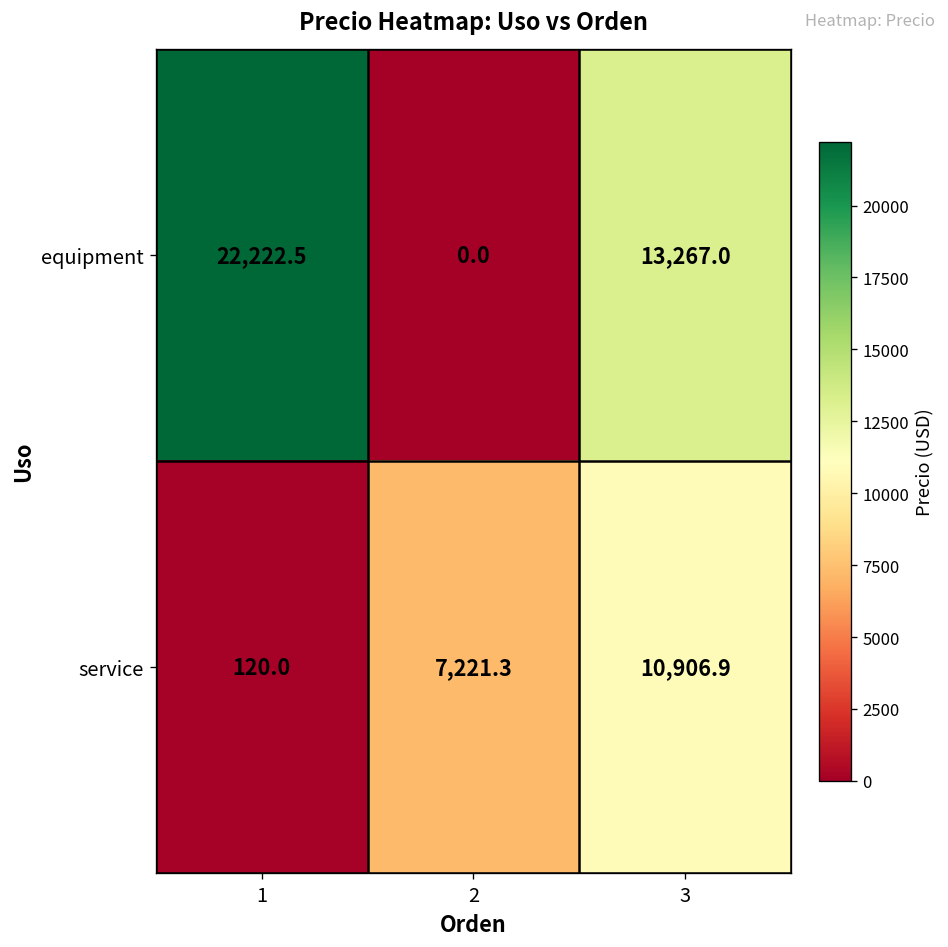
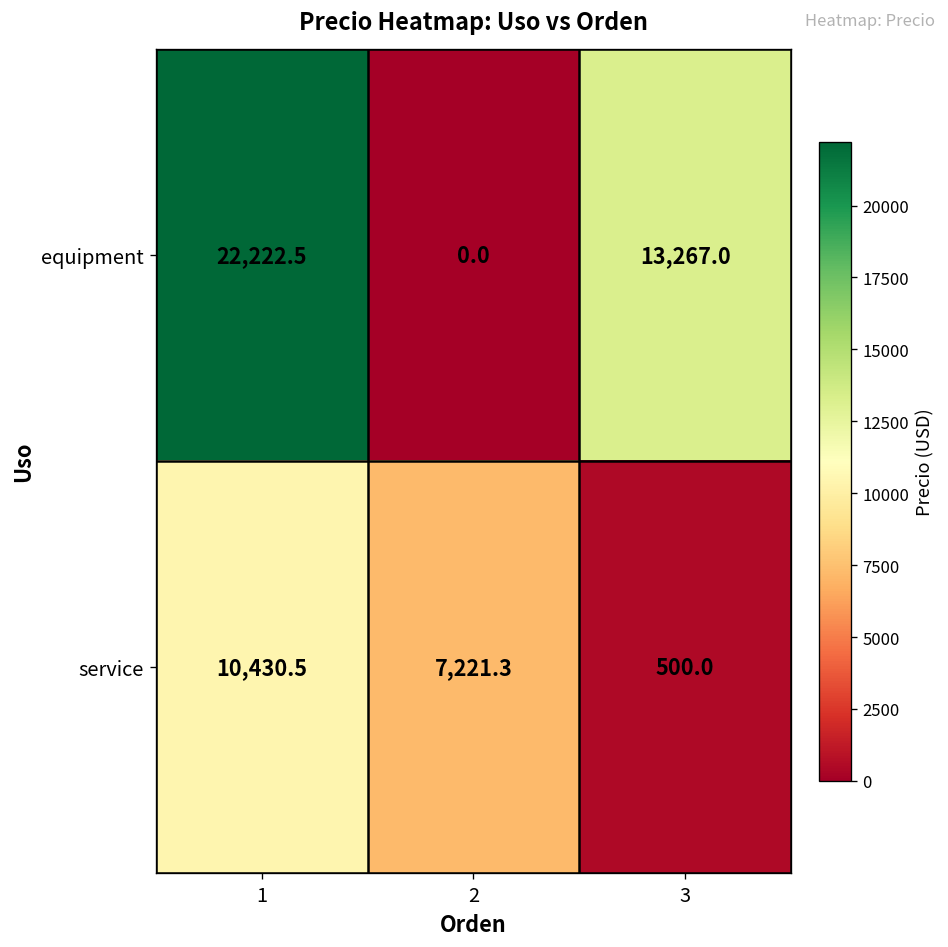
  {
    "equipment": {
      "1": "22,222.5",
      "2": "0.0",
      "3": "13,267.0"
    },
    "service": {
-     "1": "120.0",
+     "1": "10,430.5",
      "2": "7,221.3",
-     "3": "10,906.9"
+     "3": "500.0"
    }
  }
